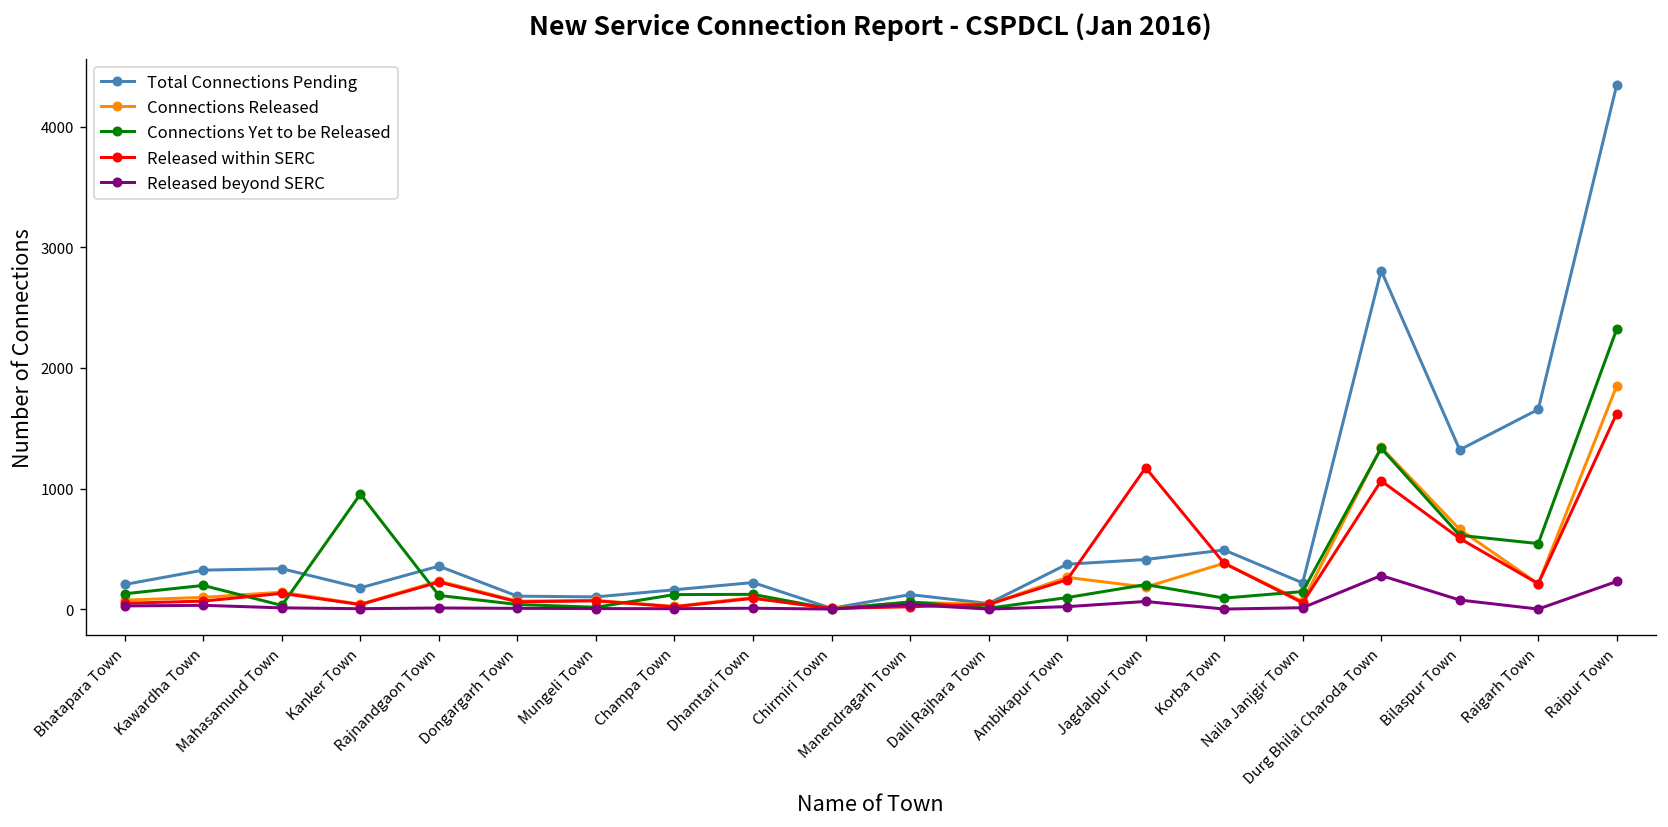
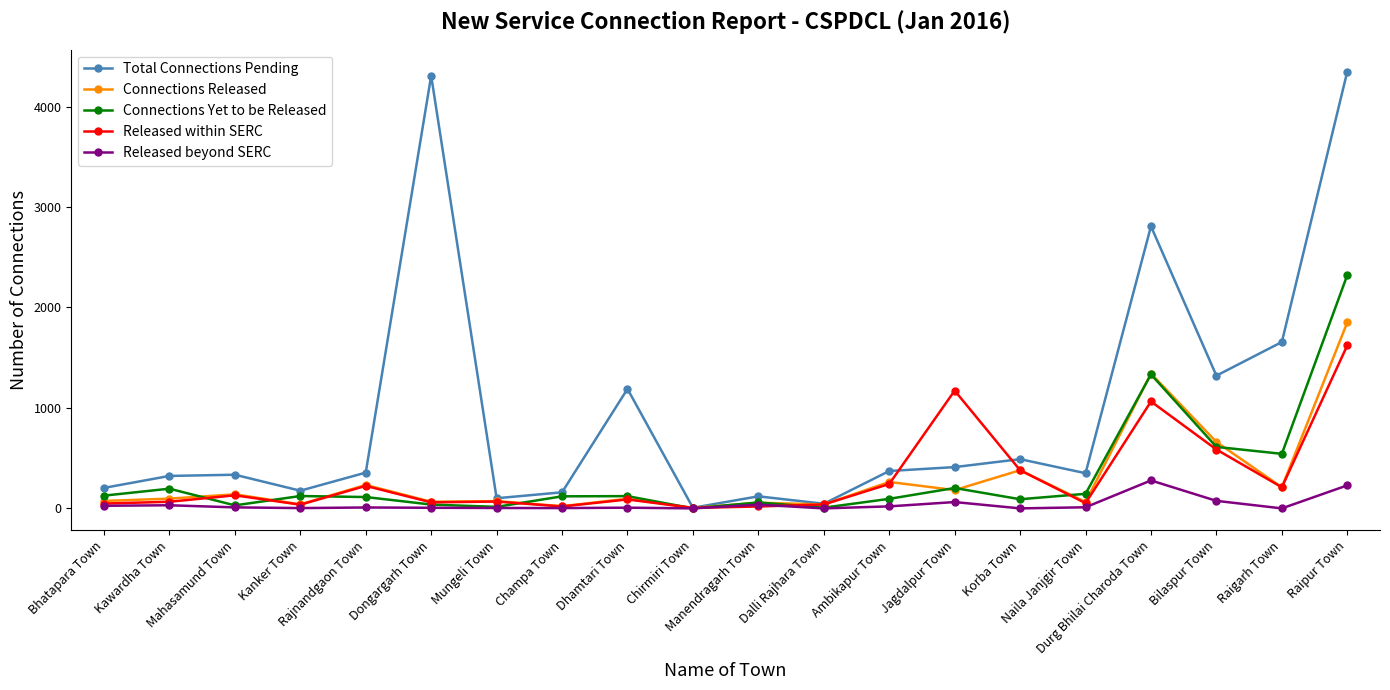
  {
    "Total Connections Pending": {
      "Bhatapara Town": 200,
      "Kawardha Town": 320,
      "Mahasamund Town": 340,
      "Kanker Town": 180,
      "Rajnandgaon Town": 360,
-     "Dongargarh Town": 110,
+     "Dongargarh Town": 4310,
      "Mungeli Town": 100,
      "Champa Town": 160,
-     "Dhamtari Town": 220,
+     "Dhamtari Town": 1190,
      "Manendragarh Town": 120,
      "Ambikapur Town": 370,
      "Jagdalpur Town": 410,
      "Korba Town": 490,
-     "Naila Janjgir Town": 220,
+     "Naila Janjgir Town": 350,
      "Durg Bhilai Charoda Town": 2810,
      "Bilaspur Town": 1320,
      "Raigarh Town": 1660,
      "Raipur Town": 4350
    },
    "Connections Released": {
      "Bhatapara Town": 70,
      "Kawardha Town": 100,
      "Bilaspur Town": 660,
      "Raipur Town": 1850
    },
    "Connections Yet to be Released": {
      "Bhatapara Town": 130,
      "Kawardha Town": 200,
-     "Kanker Town": 950,
+     "Kanker Town": 120,
      "Rajnandgaon Town": 110,
      "Champa Town": 120,
      "Dhamtari Town": 120,
      "Ambikapur Town": 100,
      "Korba Town": 90,
      "Naila Janjgir Town": 150,
      "Bilaspur Town": 610,
      "Raigarh Town": 540,
      "Raipur Town": 2320
    },
    "Released within SERC": {
      "Kawardha Town": 70,
      "Jagdalpur Town": 1170,
      "Durg Bhilai Charoda Town": 1060,
      "Bilaspur Town": 590,
      "Raipur Town": 1620
    },
    "Released beyond SERC": {
      "Kawardha Town": 30,
      "Kanker Town": 0,
      "Rajnandgaon Town": 10,
      "Dongargarh Town": 10,
      "Dhamtari Town": 10,
      "Ambikapur Town": 20,
      "Jagdalpur Town": 60,
      "Korba Town": 0,
      "Naila Janjgir Town": 10,
      "Durg Bhilai Charoda Town": 280,
      "Bilaspur Town": 80,
      "Raigarh Town": 0,
      "Raipur Town": 230
    }
  }
